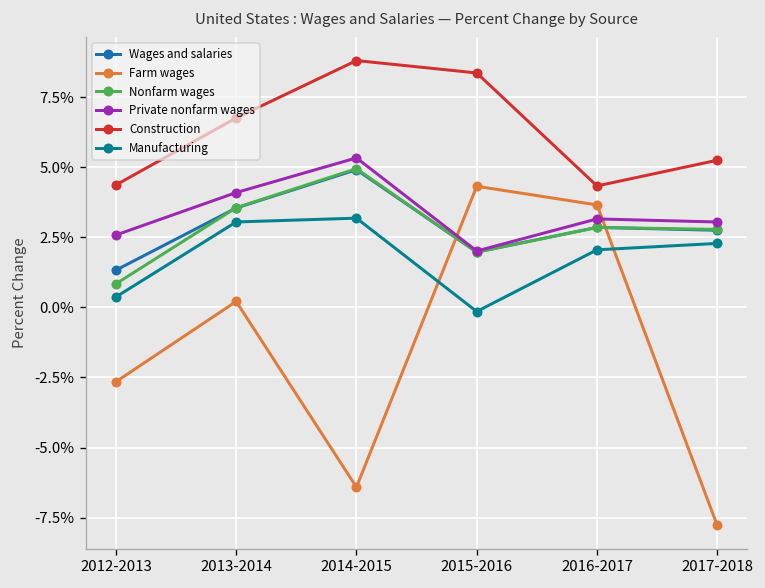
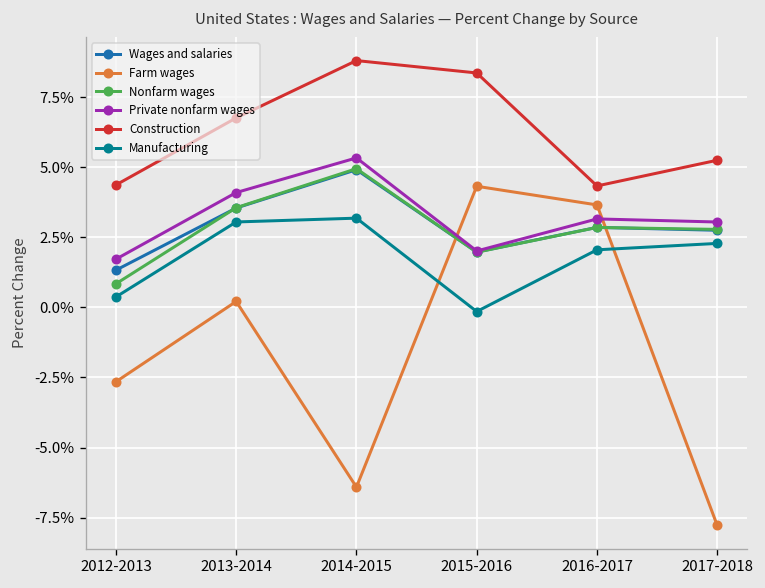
  {
    "Farm wages": {
      "2012-2013": "-2.7%",
      "2013-2014": "0.2%",
      "2014-2015": "-6.4%",
      "2015-2016": "4.3%",
      "2016-2017": "3.7%",
      "2017-2018": "-7.8%"
    },
    "Nonfarm wages": {
      "2012-2013": "0.8%"
    },
    "Private nonfarm wages": {
-     "2012-2013": "2.6%",
+     "2012-2013": "1.7%",
      "2013-2014": "4.1%",
      "2014-2015": "5.3%",
      "2016-2017": "3.2%",
      "2017-2018": "3.0%"
    },
    "Construction": {
      "2012-2013": "4.4%",
      "2014-2015": "8.8%",
      "2015-2016": "8.4%",
      "2016-2017": "4.3%",
      "2017-2018": "5.2%"
    }
  }
